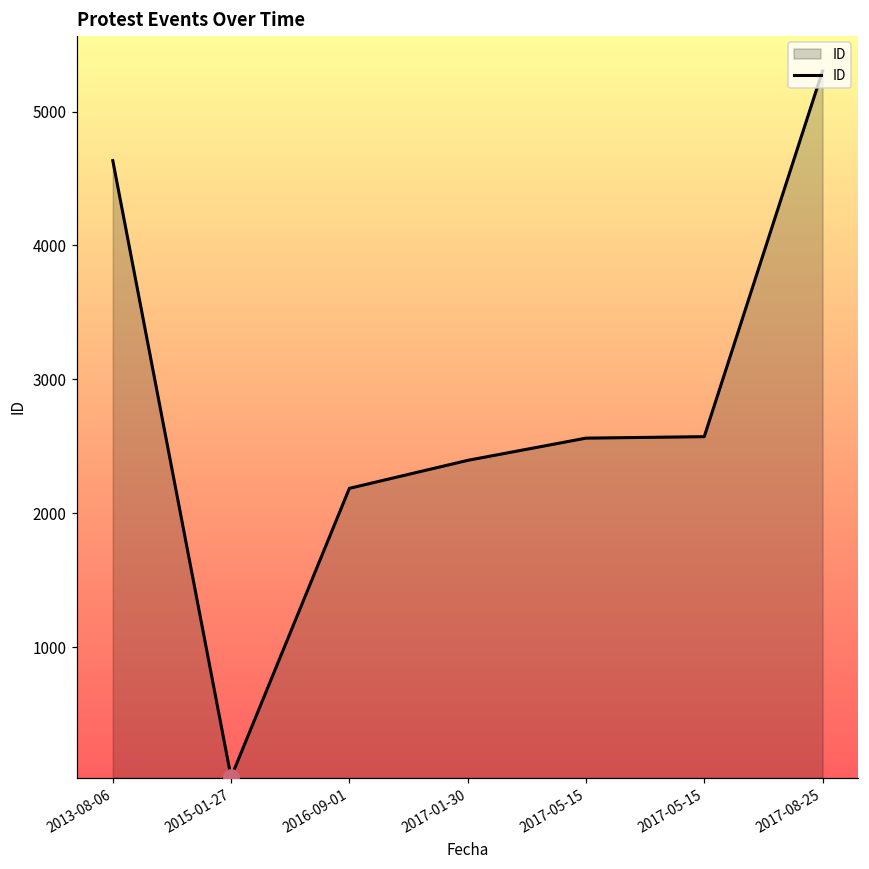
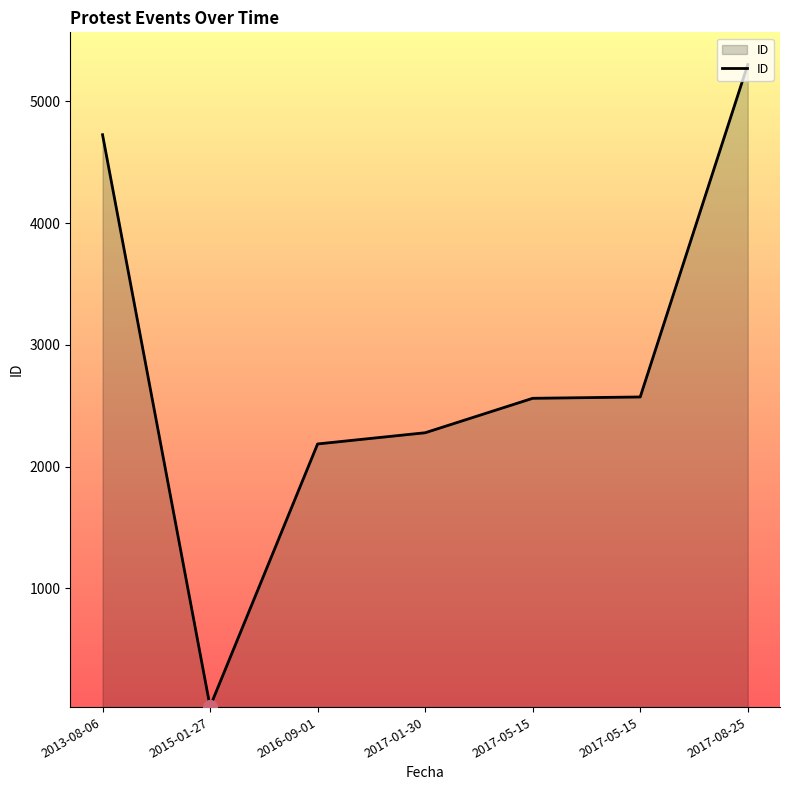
  {
    "ID": {
-     "2013-08-06": 4630,
+     "2013-08-06": 4730,
      "2016-09-01": 2190,
-     "2017-01-30": 2400
+     "2017-01-30": 2280
    }
  }
